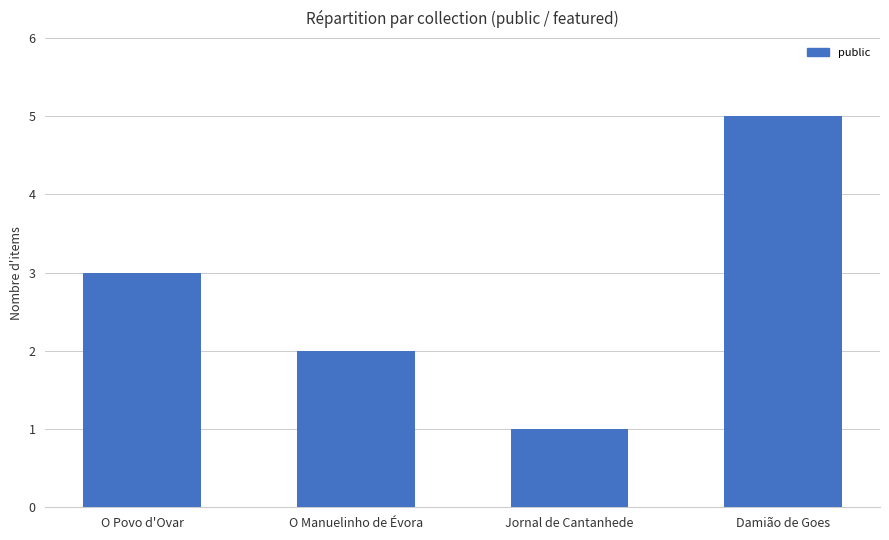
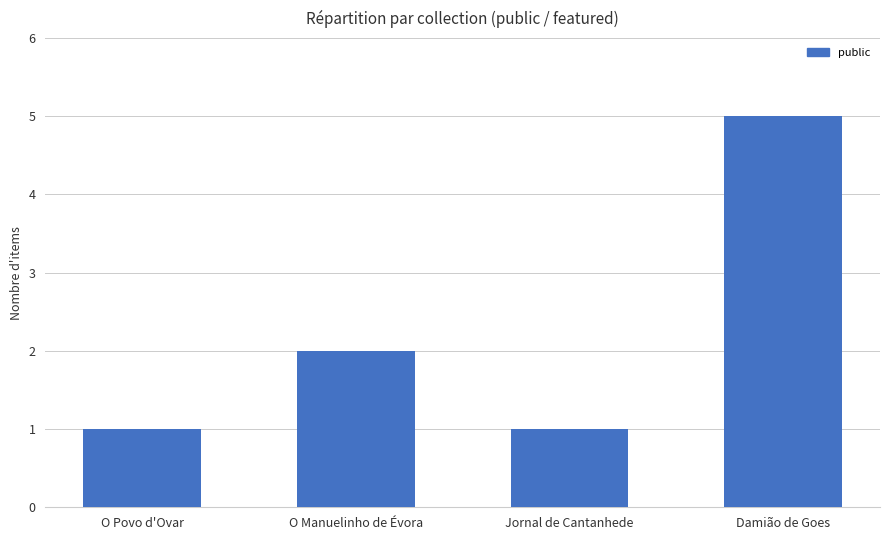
  {
-   "O Povo d'Ovar": 3,
+   "O Povo d'Ovar": 1,
    "O Manuelinho de Évora": 2,
    "Jornal de Cantanhede": 1,
    "Damião de Goes": 5
  }
